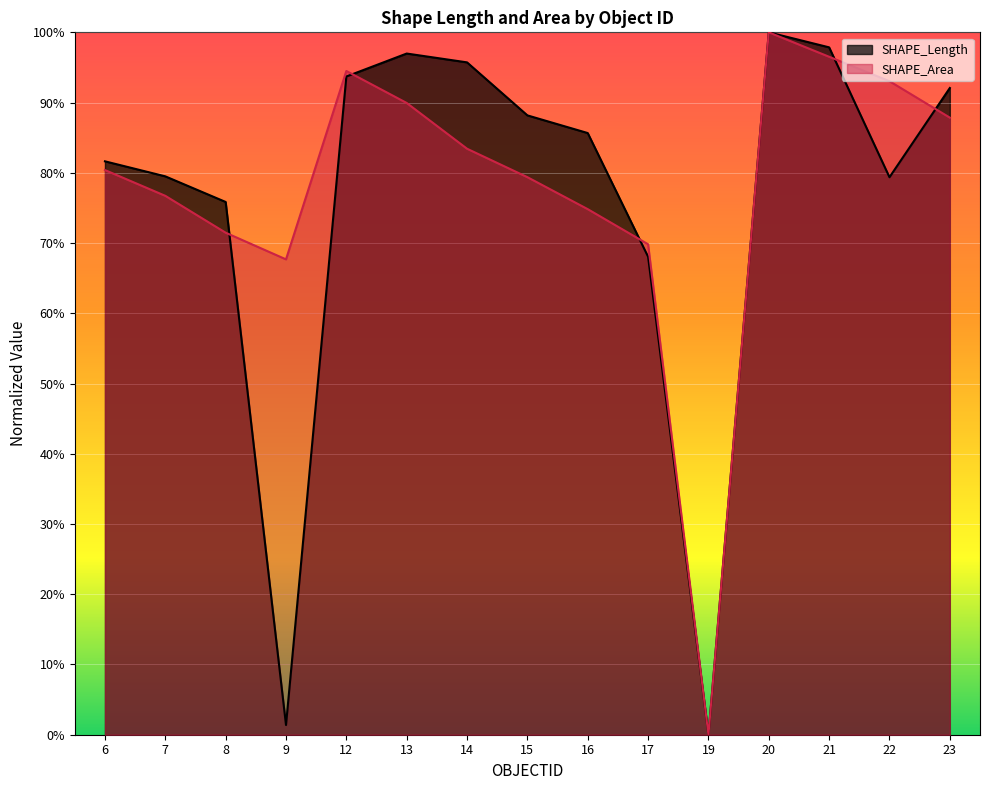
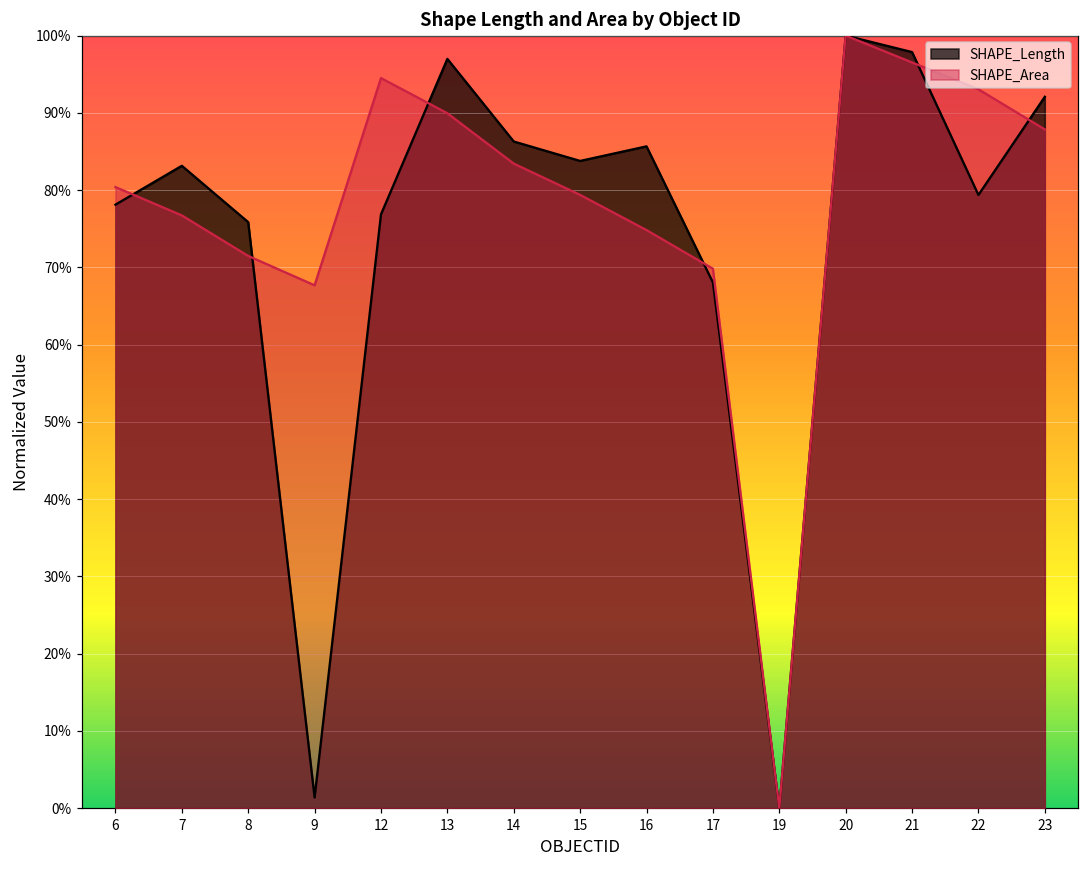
  {
    "SHAPE_Length": {
-     "6": "82%",
-     "7": "79%",
+     "6": "78%",
+     "7": "83%",
      "8": "76%",
      "9": "1%",
-     "12": "94%",
+     "12": "77%",
      "13": "97%",
-     "14": "96%",
-     "15": "88%",
+     "14": "86%",
+     "15": "84%",
      "16": "86%",
      "17": "68%",
      "21": "98%",
      "22": "79%",
      "23": "92%"
    },
    "SHAPE_Area": {
      "6": "80%",
      "7": "77%",
      "8": "71%",
      "9": "68%",
      "12": "94%",
      "13": "90%",
      "14": "83%",
      "15": "79%",
      "16": "75%",
      "17": "70%",
      "21": "97%",
      "22": "93%",
      "23": "88%"
    }
  }
